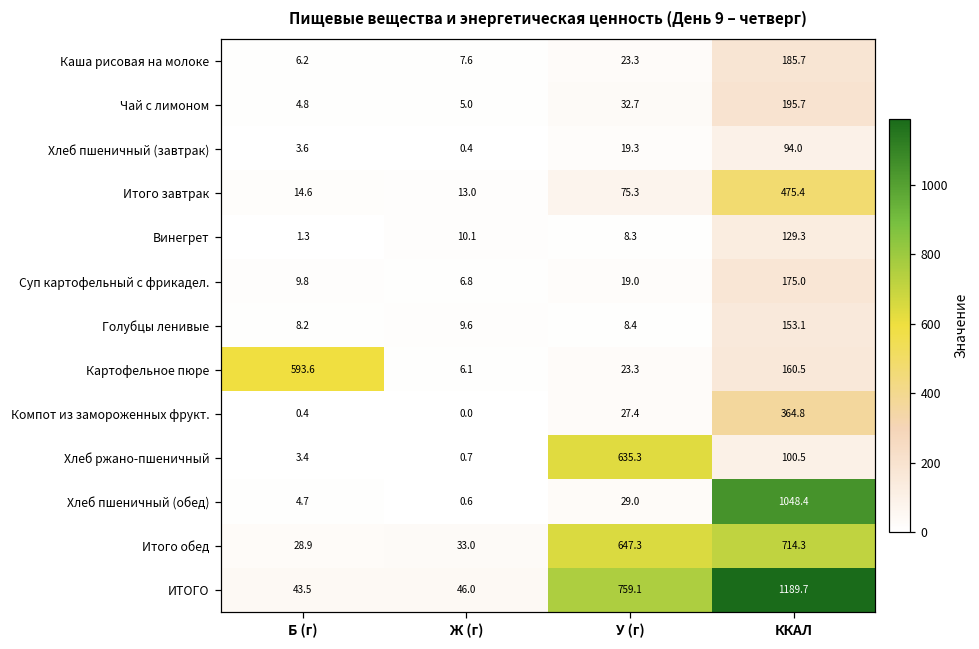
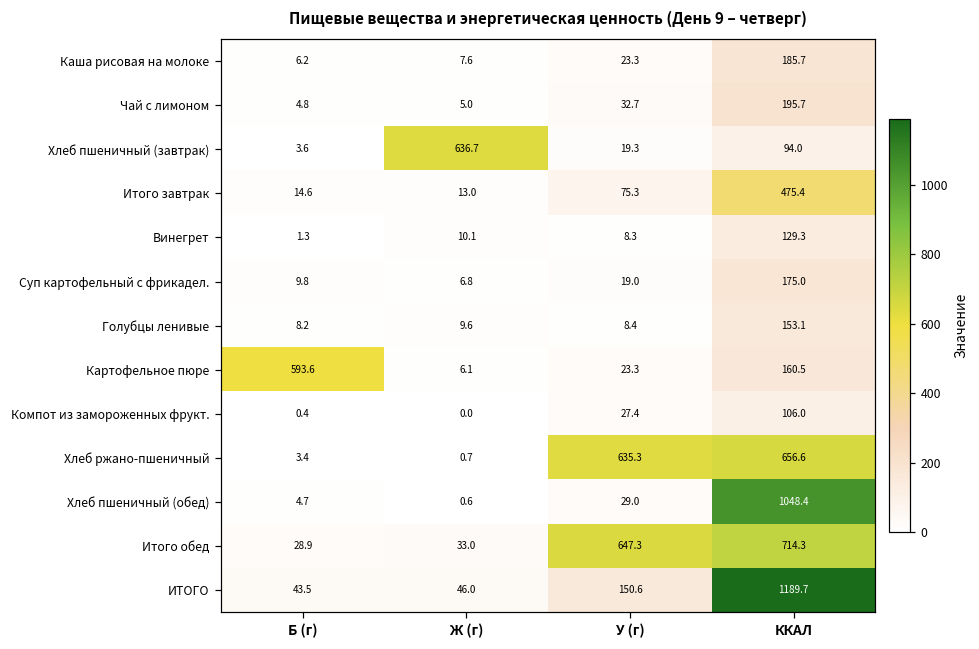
  {
    "Каша рисовая на молоке": {
      "Б (г)": 6.2,
      "Ж (г)": 7.6,
      "У (г)": 23.3,
      "ККАЛ": 185.7
    },
    "Чай с лимоном": {
      "Б (г)": 4.8,
      "Ж (г)": 5.0,
      "У (г)": 32.7,
      "ККАЛ": 195.7
    },
    "Хлеб пшеничный (завтрак)": {
      "Б (г)": 3.6,
-     "Ж (г)": 0.4,
+     "Ж (г)": 636.7,
      "У (г)": 19.3,
      "ККАЛ": 94.0
    },
    "Итого завтрак": {
      "Б (г)": 14.6,
      "Ж (г)": 13.0,
      "У (г)": 75.3,
      "ККАЛ": 475.4
    },
    "Винегрет": {
      "Б (г)": 1.3,
      "Ж (г)": 10.1,
      "У (г)": 8.3,
      "ККАЛ": 129.3
    },
    "Суп картофельный с фрикадел.": {
      "Б (г)": 9.8,
      "Ж (г)": 6.8,
      "У (г)": 19.0,
      "ККАЛ": 175.0
    },
    "Голубцы ленивые": {
      "Б (г)": 8.2,
      "Ж (г)": 9.6,
      "У (г)": 8.4,
      "ККАЛ": 153.1
    },
    "Картофельное пюре": {
      "Б (г)": 593.6,
      "Ж (г)": 6.1,
      "У (г)": 23.3,
      "ККАЛ": 160.5
    },
    "Компот из замороженных фрукт.": {
      "Б (г)": 0.4,
      "Ж (г)": 0.0,
      "У (г)": 27.4,
-     "ККАЛ": 364.8
+     "ККАЛ": 106.0
    },
    "Хлеб ржано-пшеничный": {
      "Б (г)": 3.4,
      "Ж (г)": 0.7,
      "У (г)": 635.3,
-     "ККАЛ": 100.5
+     "ККАЛ": 656.6
    },
    "Хлеб пшеничный (обед)": {
      "Б (г)": 4.7,
      "Ж (г)": 0.6,
      "У (г)": 29.0,
      "ККАЛ": 1048.4
    },
    "Итого обед": {
      "Б (г)": 28.9,
      "Ж (г)": 33.0,
      "У (г)": 647.3,
      "ККАЛ": 714.3
    },
    "ИТОГО": {
      "Б (г)": 43.5,
      "Ж (г)": 46.0,
-     "У (г)": 759.1,
+     "У (г)": 150.6,
      "ККАЛ": 1189.7
    }
  }
